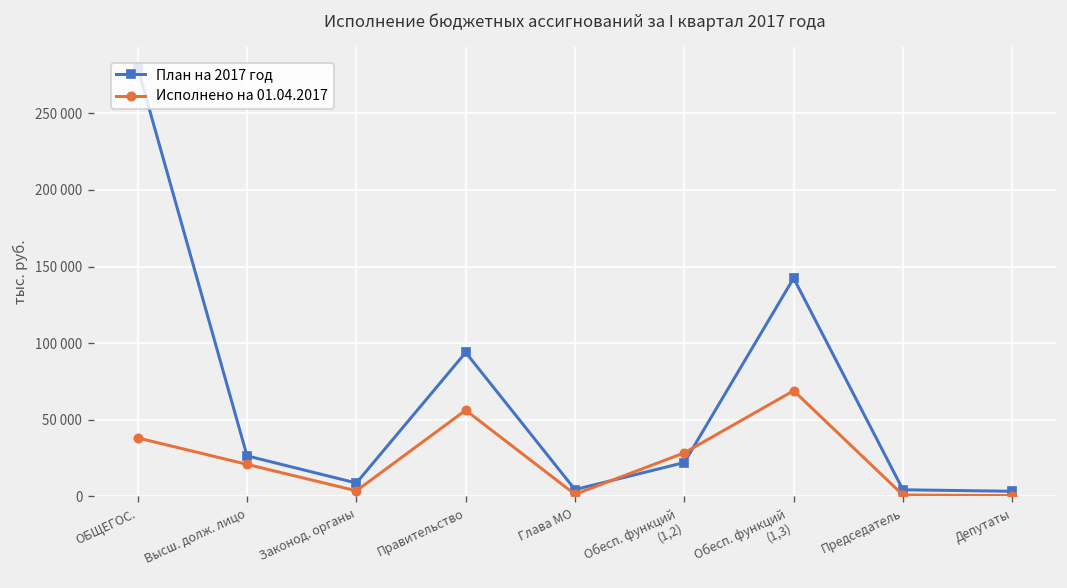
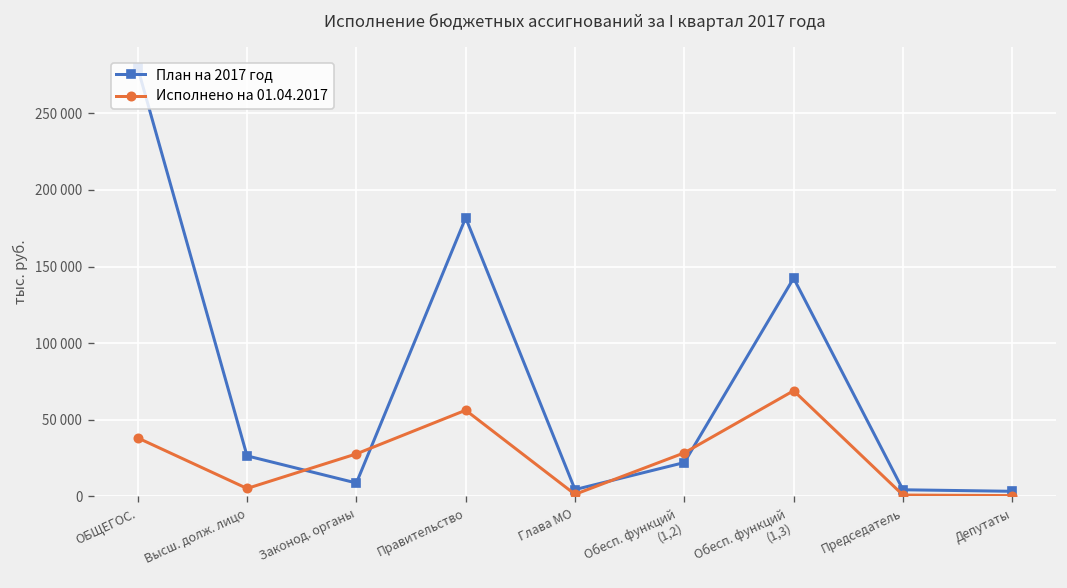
  {
    "План на 2017 год": {
      "Высш. долж. лицо": 26000,
      "Законод. органы": 9000,
-     "Правительство": 94000,
+     "Правительство": 182000,
      "Глава МО": 4000,
      "Обесп. функций (1,2)": 22000,
      "Обесп. функций (1,3)": 142000,
      "Председатель": 4000,
      "Депутаты": 3000
    },
    "Исполнено на 01.04.2017": {
      "ОБЩЕГОС.": 38000,
-     "Высш. долж. лицо": 21000,
-     "Законод. органы": 4000,
+     "Высш. долж. лицо": 5000,
+     "Законод. органы": 28000,
      "Правительство": 56000,
      "Глава МО": 1000,
      "Обесп. функций (1,2)": 28000,
      "Обесп. функций (1,3)": 69000,
      "Председатель": 1000,
      "Депутаты": 0
    }
  }
